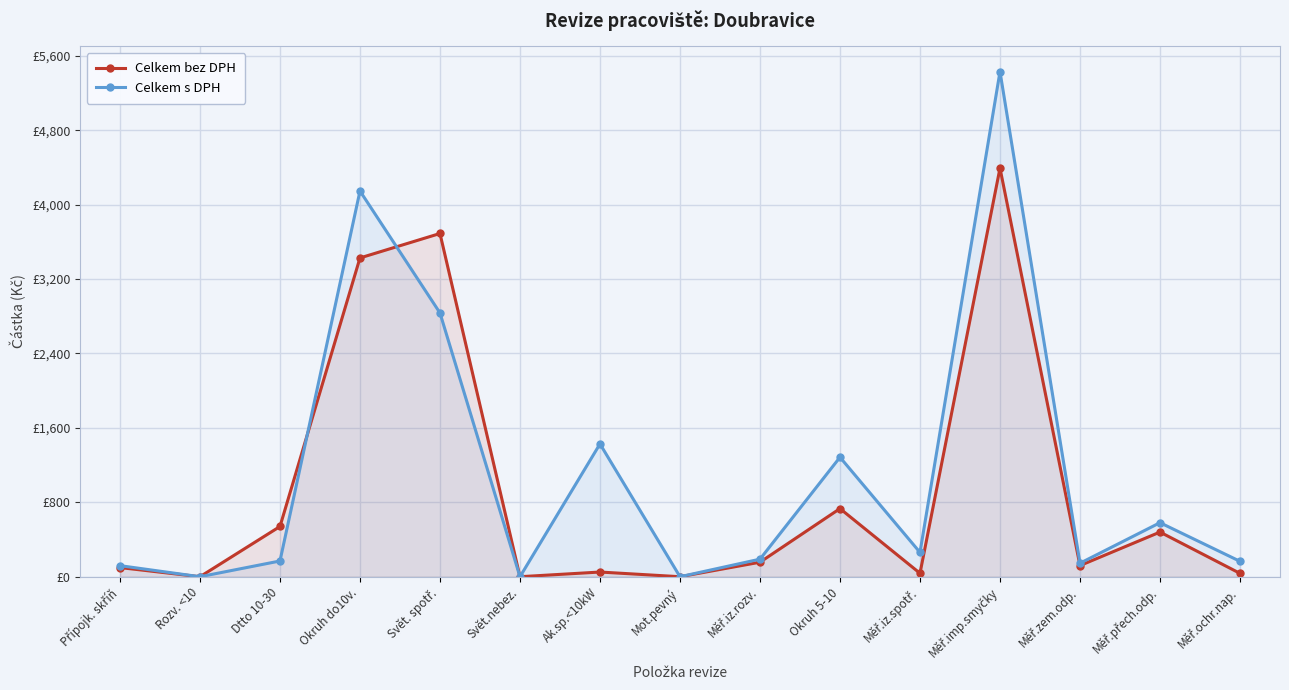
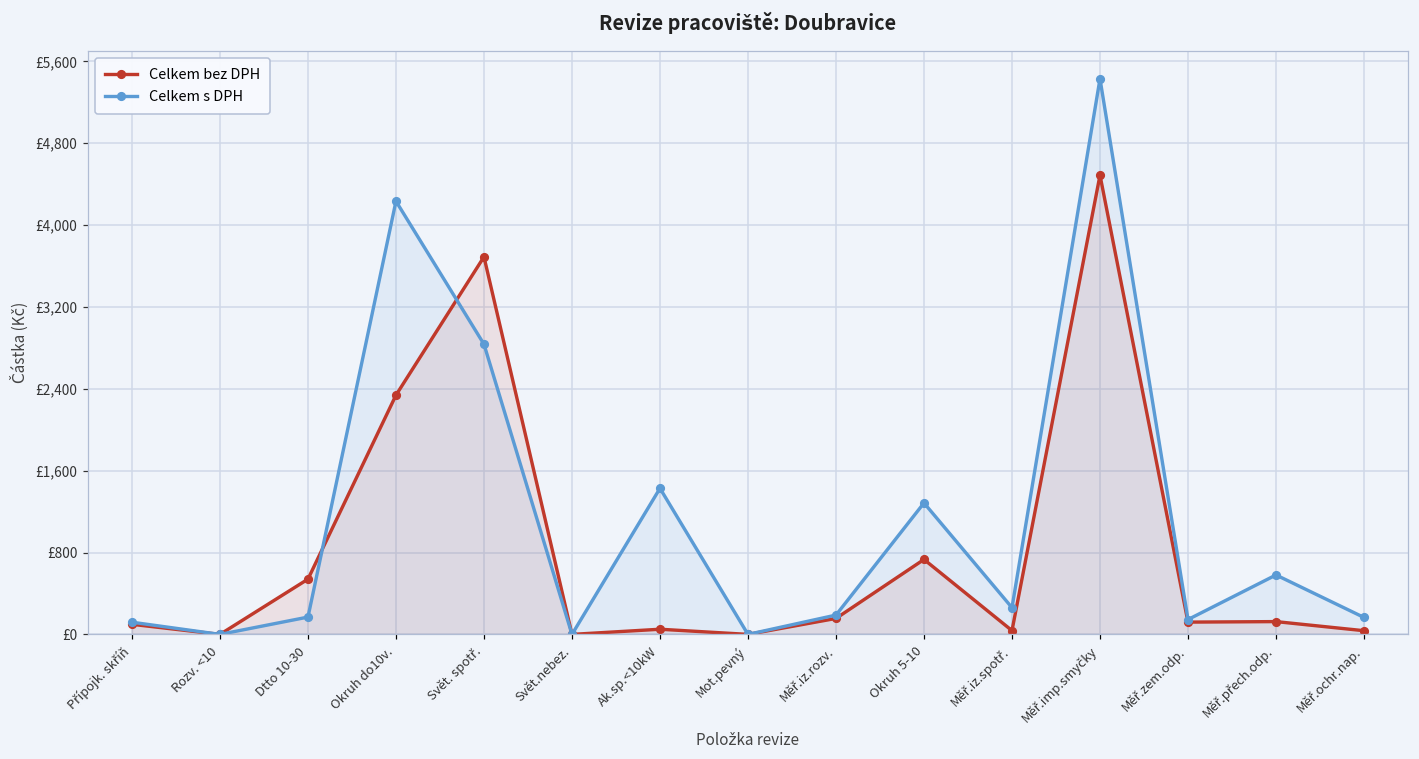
  {
    "Celkem bez DPH": {
      "Dtto 10-30": "£500",
-     "Okruh do10v.": "£3,400",
+     "Okruh do10v.": "£2,300",
      "Svět. spotř.": "£3,700",
      "Ak.sp.<10kW": "£100",
      "Měř.iz.rozv.": "£200",
      "Okruh 5-10": "£700",
      "Měř.iz.spotř.": "£0",
-     "Měř.imp.smyčky": "£4,400",
-     "Měř.přech.odp.": "£500",
+     "Měř.imp.smyčky": "£4,500",
+     "Měř.přech.odp.": "£100",
      "Měř.ochr.nap.": "£0"
    },
    "Celkem s DPH": {
      "Dtto 10-30": "£200",
-     "Okruh do10v.": "£4,100",
+     "Okruh do10v.": "£4,200",
      "Svět. spotř.": "£2,800",
      "Ak.sp.<10kW": "£1,400",
      "Měř.iz.rozv.": "£200",
      "Okruh 5-10": "£1,300",
      "Měř.iz.spotř.": "£300",
      "Měř.imp.smyčky": "£5,400",
      "Měř.přech.odp.": "£600",
      "Měř.ochr.nap.": "£200"
    }
  }
